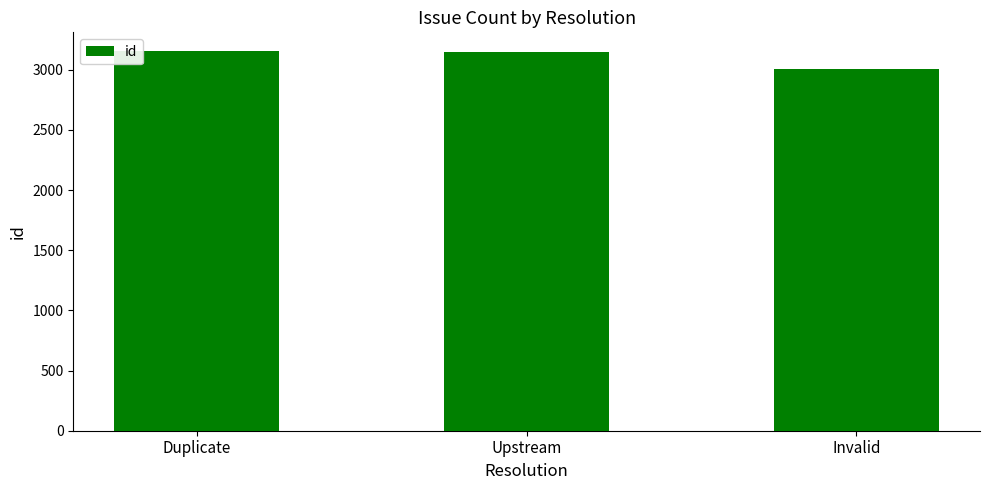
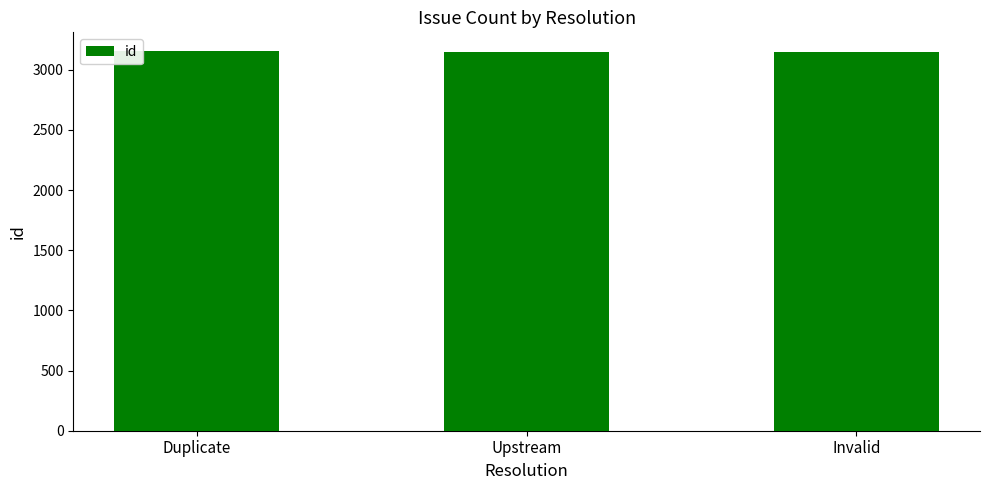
  {
    "Duplicate": 3150,
    "Upstream": 3150,
-   "Invalid": 3010
+   "Invalid": 3150
  }
